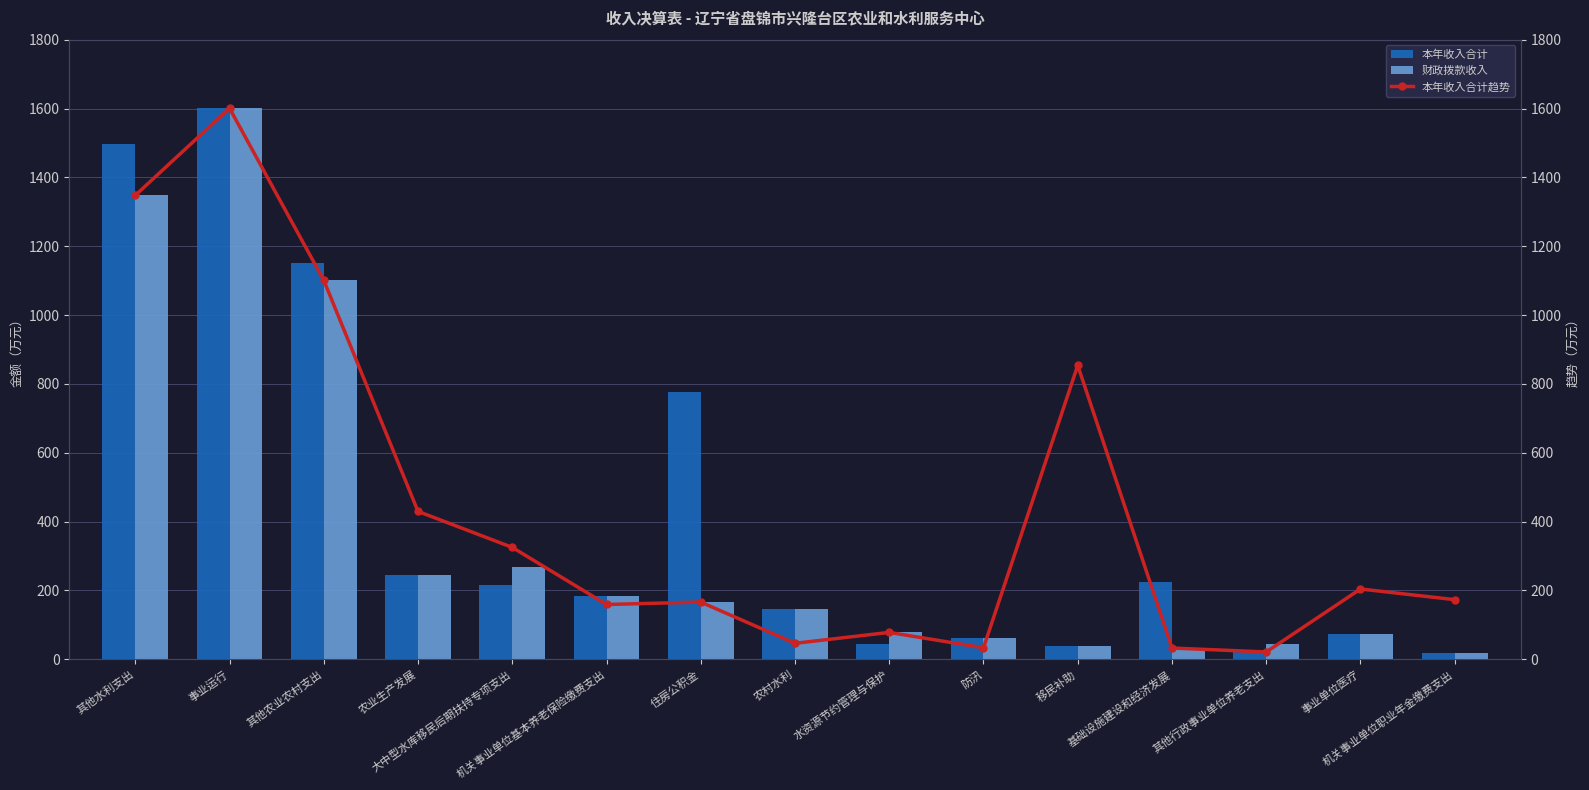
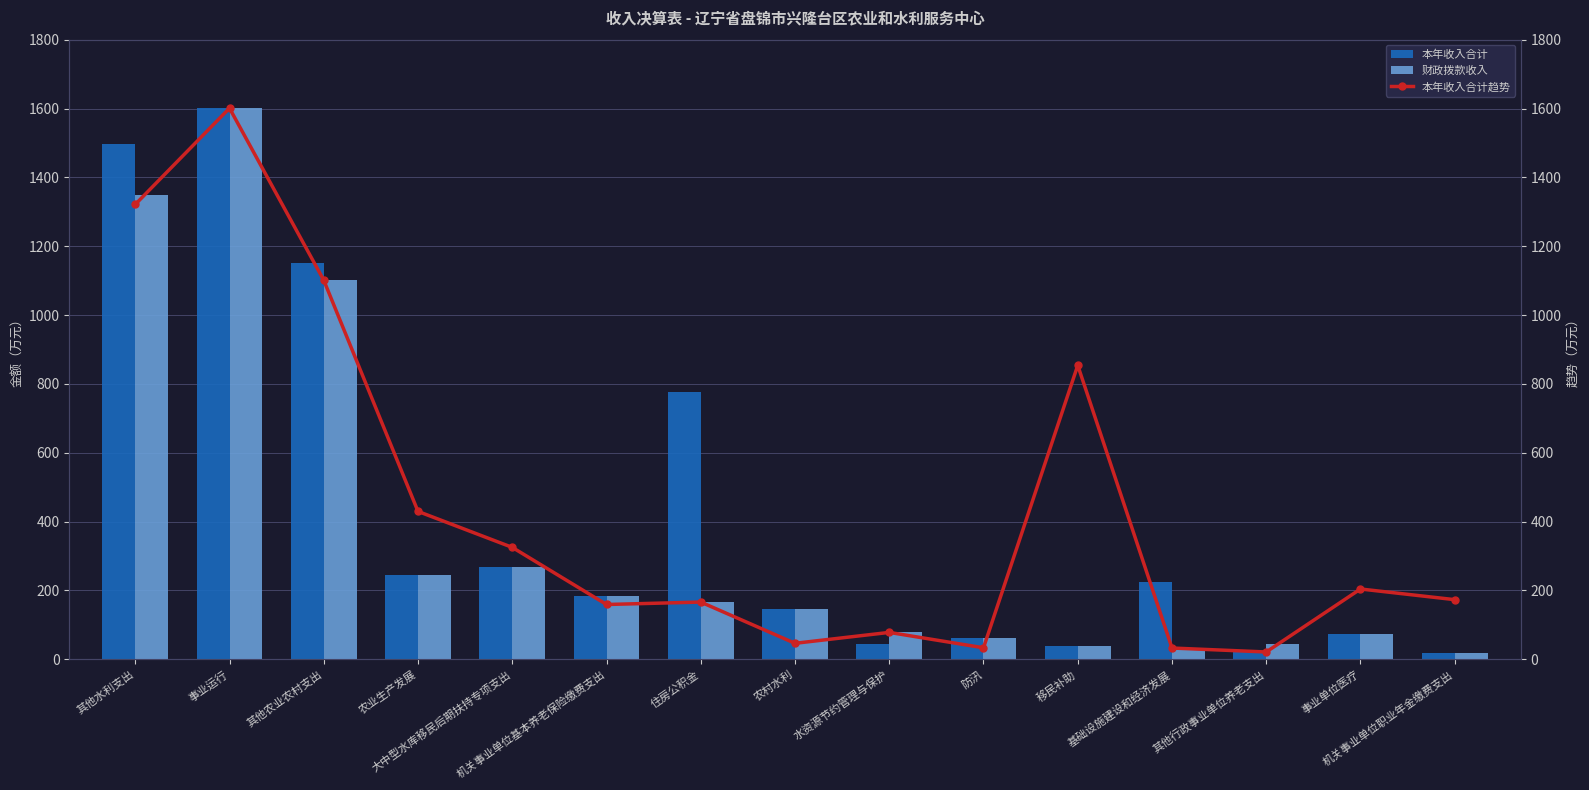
  {
    "本年收入合计": {
      "其他水利支出": 1500,
      "事业运行": 1600,
      "其他农业农村支出": 1150,
      "农业生产发展": 240,
-     "大中型水库移民后期扶持专项支出": 220,
+     "大中型水库移民后期扶持专项支出": 270,
      "机关事业单位基本养老保险缴费支出": 180,
      "住房公积金": 780,
      "农村水利": 150,
      "水资源节约管理与保护": 40,
      "防汛": 60,
      "移民补助": 40,
      "基础设施建设和经济发展": 230,
      "其他行政事业单位养老支出": 20,
      "事业单位医疗": 70,
      "机关事业单位职业年金缴费支出": 20
    },
    "财政拨款收入": {
      "其他水利支出": 1350,
      "事业运行": 1600,
      "其他农业农村支出": 1100,
      "农业生产发展": 240,
      "大中型水库移民后期扶持专项支出": 270,
      "机关事业单位基本养老保险缴费支出": 180,
      "住房公积金": 170,
      "农村水利": 150,
      "水资源节约管理与保护": 80,
      "防汛": 60,
      "移民补助": 40,
      "基础设施建设和经济发展": 30,
      "其他行政事业单位养老支出": 40,
      "事业单位医疗": 70,
      "机关事业单位职业年金缴费支出": 20
    },
    "本年收入合计趋势": {
-     "其他水利支出": 1350,
+     "其他水利支出": 1320,
      "事业运行": 1600,
      "其他农业农村支出": 1100,
      "农业生产发展": 430,
      "大中型水库移民后期扶持专项支出": 330,
      "机关事业单位基本养老保险缴费支出": 160,
      "住房公积金": 170,
      "农村水利": 50,
      "水资源节约管理与保护": 80,
      "防汛": 30,
      "移民补助": 850,
      "基础设施建设和经济发展": 30,
      "其他行政事业单位养老支出": 20,
      "事业单位医疗": 200,
      "机关事业单位职业年金缴费支出": 170
    }
  }
